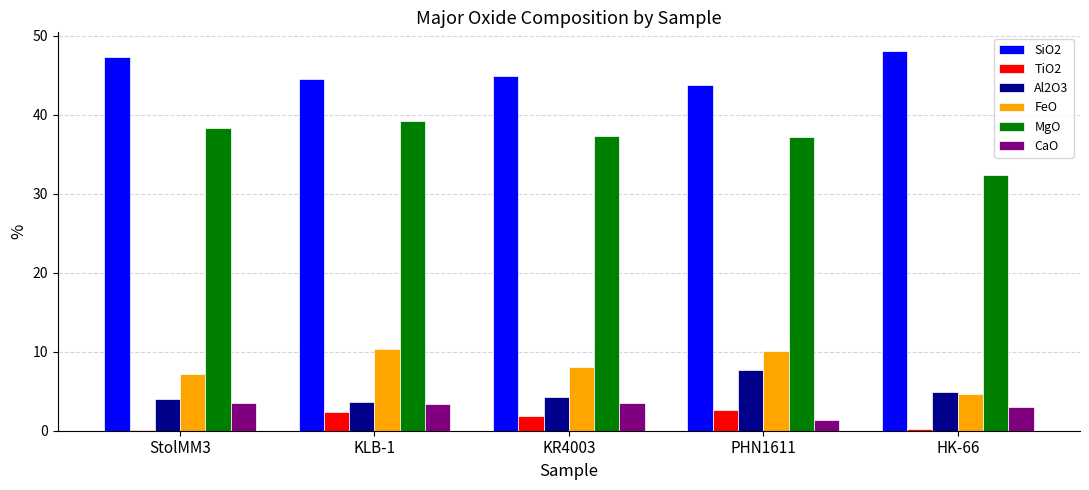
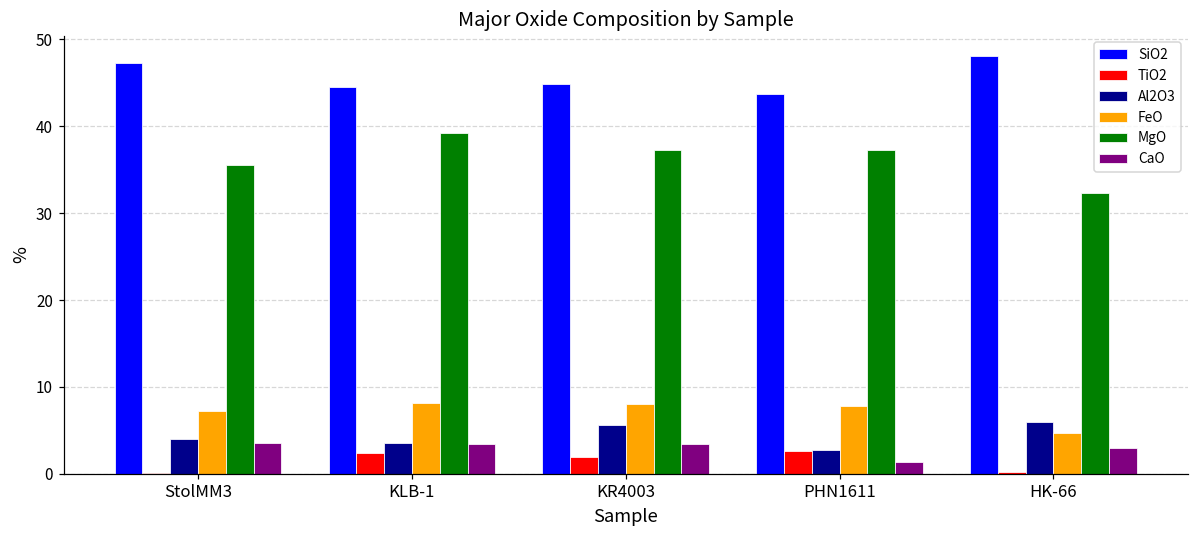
  {
    "SiO2": {
      "StolMM3": 47,
      "KLB-1": 44,
      "KR4003": 45,
      "PHN1611": 44,
      "HK-66": 48
    },
    "TiO2": {
      "KLB-1": 2,
      "KR4003": 2,
      "PHN1611": 3
    },
    "Al2O3": {
      "StolMM3": 4,
      "KLB-1": 4,
-     "KR4003": 4,
-     "PHN1611": 8,
-     "HK-66": 5
+     "KR4003": 6,
+     "PHN1611": 3,
+     "HK-66": 6
    },
    "FeO": {
      "StolMM3": 7,
-     "KLB-1": 10,
+     "KLB-1": 8,
      "KR4003": 8,
-     "PHN1611": 10,
+     "PHN1611": 8,
      "HK-66": 5
    },
    "MgO": {
-     "StolMM3": 38,
+     "StolMM3": 36,
      "KLB-1": 39,
      "KR4003": 37,
      "PHN1611": 37,
      "HK-66": 32
    },
    "CaO": {
      "StolMM3": 4,
      "KLB-1": 3,
      "KR4003": 3,
      "PHN1611": 1,
      "HK-66": 3
    }
  }
